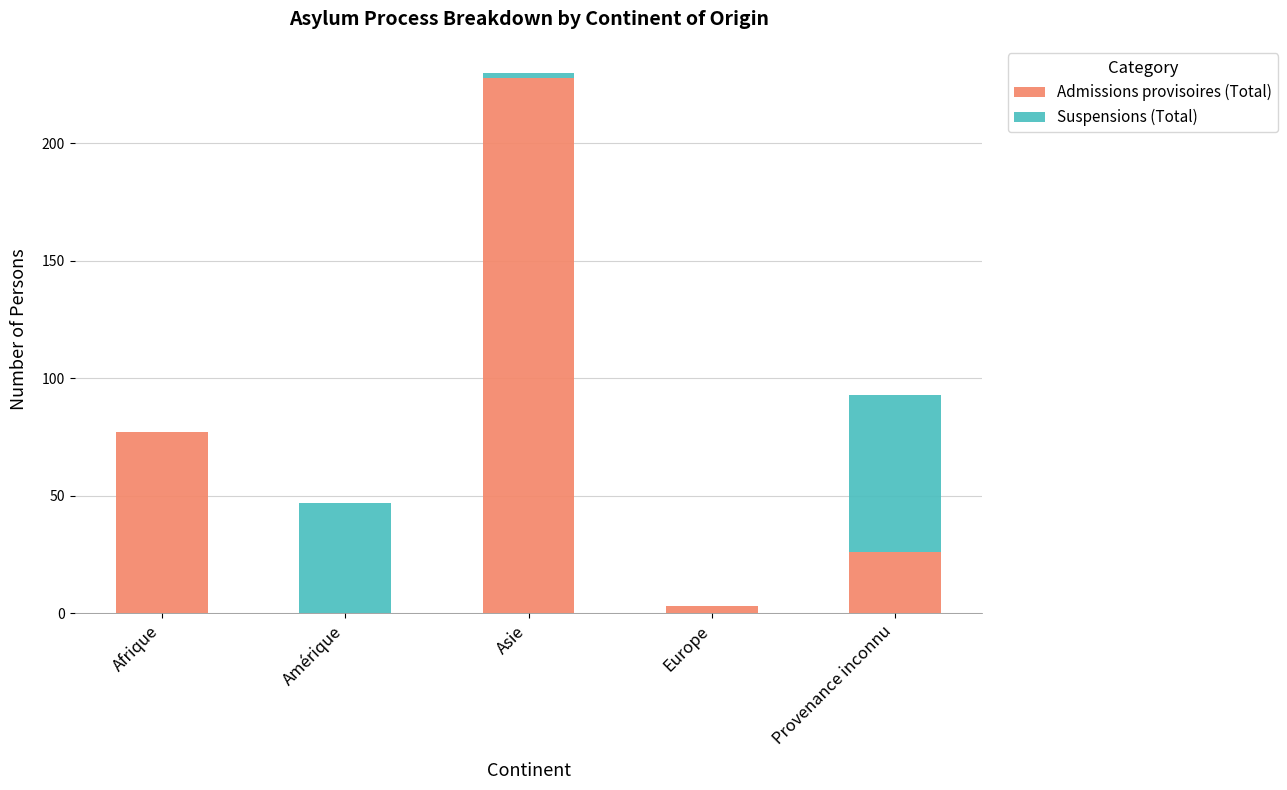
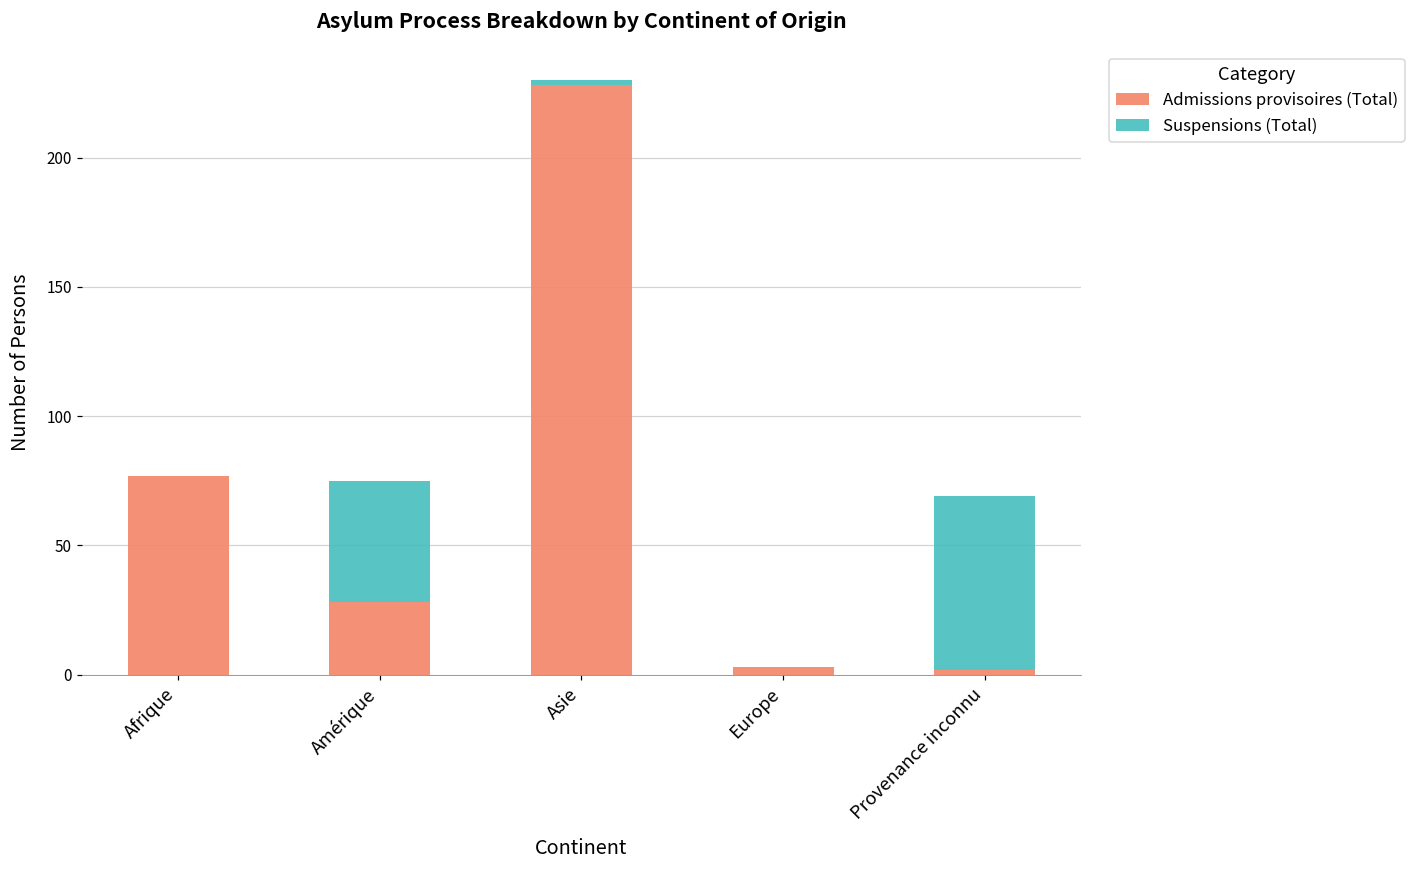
  {
    "Admissions provisoires (Total)": {
      "Afrique": 77,
-     "Amérique": 0,
+     "Amérique": 28,
      "Asie": 228,
      "Europe": 3,
-     "Provenance inconnu": 26
+     "Provenance inconnu": 2
    },
    "Suspensions (Total)": {
      "Afrique": 0,
      "Amérique": 47,
      "Asie": 2,
      "Europe": 0,
      "Provenance inconnu": 67
    }
  }
